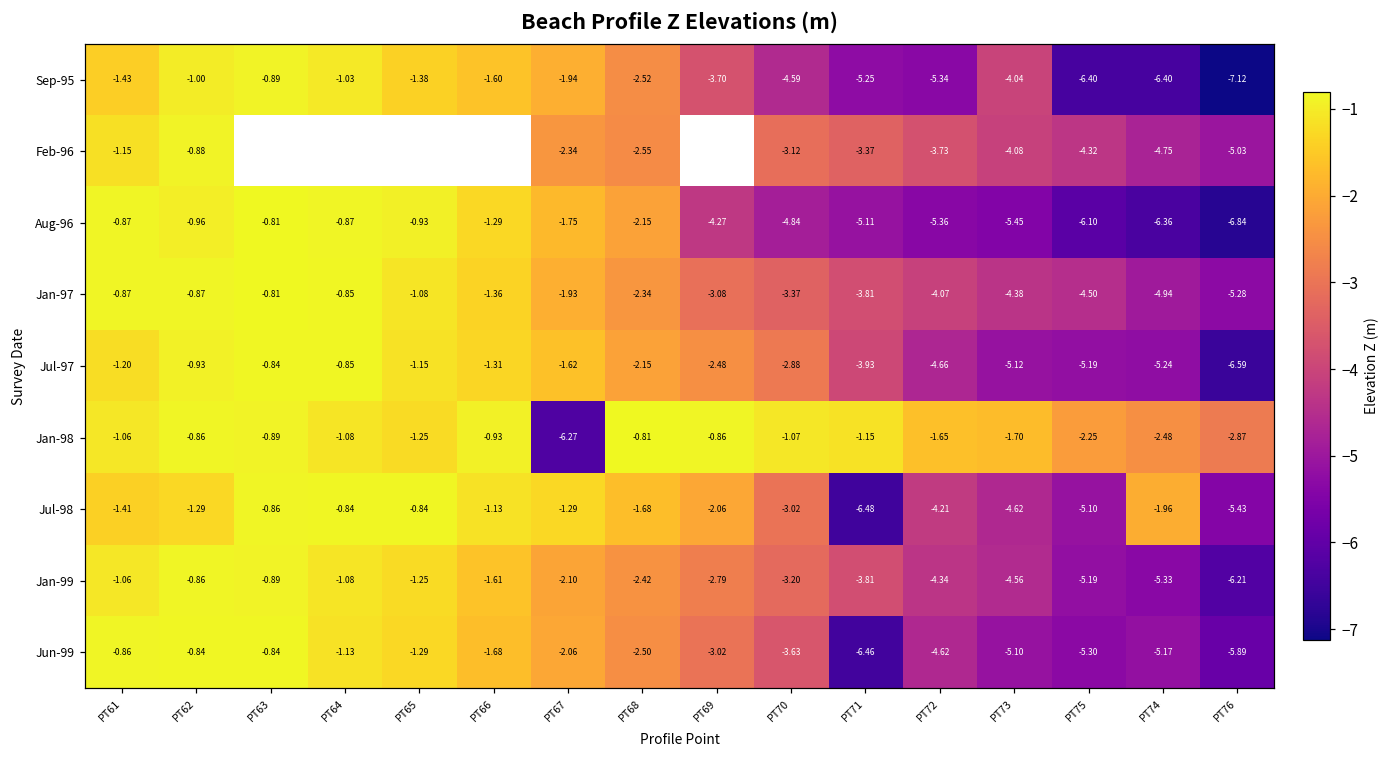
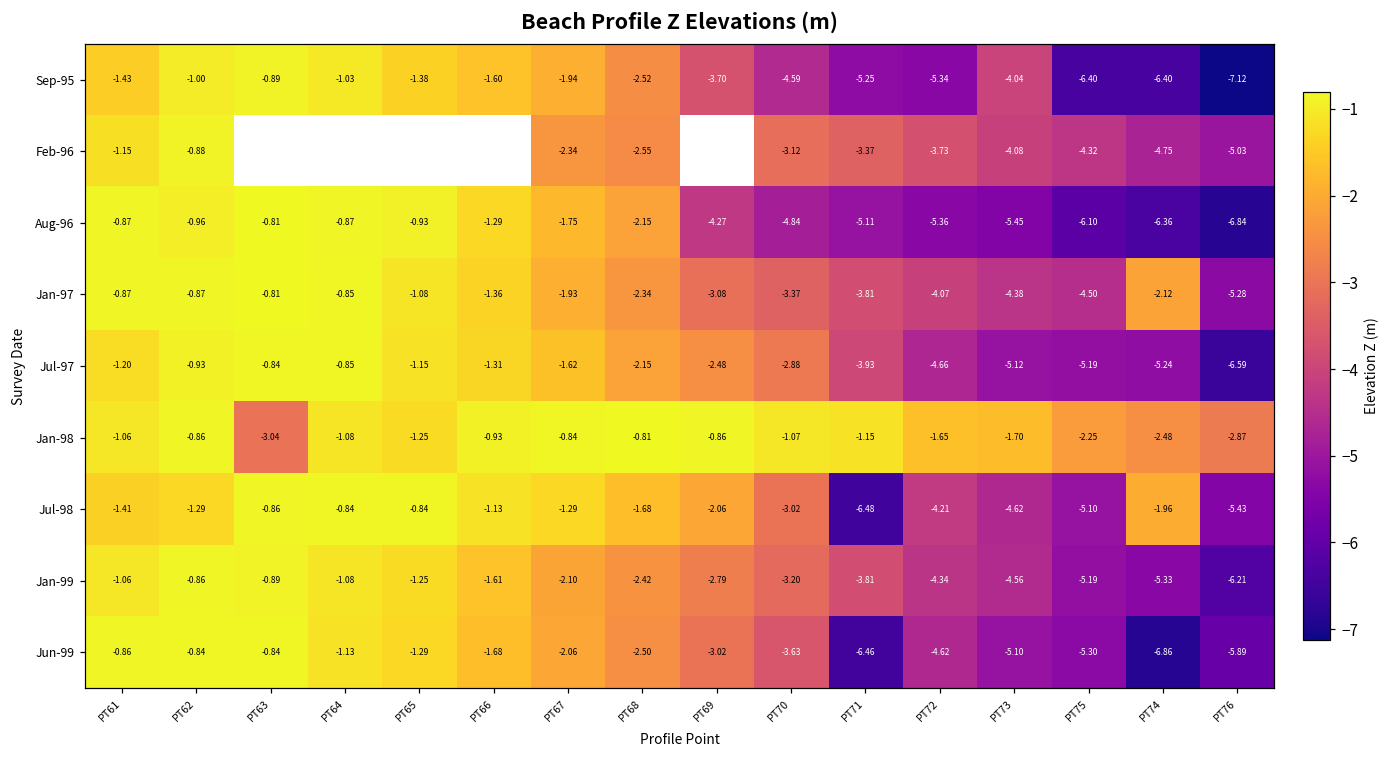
  {
    "Sep-95": {
      "PT61": -1.43,
      "PT62": -1.00,
      "PT63": -0.89,
      "PT64": -1.03,
      "PT65": -1.38,
      "PT66": -1.60,
      "PT67": -1.94,
      "PT68": -2.52,
      "PT69": -3.70,
      "PT70": -4.59,
      "PT71": -5.25,
      "PT72": -5.34,
      "PT73": -4.04,
      "PT75": -6.40,
      "PT74": -6.40,
      "PT76": -7.12
    },
    "Feb-96": {
      "PT61": -1.15,
      "PT62": -0.88,
      "PT67": -2.34,
      "PT68": -2.55,
      "PT70": -3.12,
      "PT71": -3.37,
      "PT72": -3.73,
      "PT73": -4.08,
      "PT75": -4.32,
      "PT74": -4.75,
      "PT76": -5.03
    },
    "Aug-96": {
      "PT61": -0.87,
      "PT62": -0.96,
      "PT63": -0.81,
      "PT64": -0.87,
      "PT65": -0.93,
      "PT66": -1.29,
      "PT67": -1.75,
      "PT68": -2.15,
      "PT69": -4.27,
      "PT70": -4.84,
      "PT71": -5.11,
      "PT72": -5.36,
      "PT73": -5.45,
      "PT75": -6.10,
      "PT74": -6.36,
      "PT76": -6.84
    },
    "Jan-97": {
      "PT61": -0.87,
      "PT62": -0.87,
      "PT63": -0.81,
      "PT64": -0.85,
      "PT65": -1.08,
      "PT66": -1.36,
      "PT67": -1.93,
      "PT68": -2.34,
      "PT69": -3.08,
      "PT70": -3.37,
      "PT71": -3.81,
      "PT72": -4.07,
      "PT73": -4.38,
      "PT75": -4.50,
-     "PT74": -4.94,
+     "PT74": -2.12,
      "PT76": -5.28
    },
    "Jul-97": {
      "PT61": -1.20,
      "PT62": -0.93,
      "PT63": -0.84,
      "PT64": -0.85,
      "PT65": -1.15,
      "PT66": -1.31,
      "PT67": -1.62,
      "PT68": -2.15,
      "PT69": -2.48,
      "PT70": -2.88,
      "PT71": -3.93,
      "PT72": -4.66,
      "PT73": -5.12,
      "PT75": -5.19,
      "PT74": -5.24,
      "PT76": -6.59
    },
    "Jan-98": {
      "PT61": -1.06,
      "PT62": -0.86,
-     "PT63": -0.89,
+     "PT63": -3.04,
      "PT64": -1.08,
      "PT65": -1.25,
      "PT66": -0.93,
-     "PT67": -6.27,
+     "PT67": -0.84,
      "PT68": -0.81,
      "PT69": -0.86,
      "PT70": -1.07,
      "PT71": -1.15,
      "PT72": -1.65,
      "PT73": -1.70,
      "PT75": -2.25,
      "PT74": -2.48,
      "PT76": -2.87
    },
    "Jul-98": {
      "PT61": -1.41,
      "PT62": -1.29,
      "PT63": -0.86,
      "PT64": -0.84,
      "PT65": -0.84,
      "PT66": -1.13,
      "PT67": -1.29,
      "PT68": -1.68,
      "PT69": -2.06,
      "PT70": -3.02,
      "PT71": -6.48,
      "PT72": -4.21,
      "PT73": -4.62,
      "PT75": -5.10,
      "PT74": -1.96,
      "PT76": -5.43
    },
    "Jan-99": {
      "PT61": -1.06,
      "PT62": -0.86,
      "PT63": -0.89,
      "PT64": -1.08,
      "PT65": -1.25,
      "PT66": -1.61,
      "PT67": -2.10,
      "PT68": -2.42,
      "PT69": -2.79,
      "PT70": -3.20,
      "PT71": -3.81,
      "PT72": -4.34,
      "PT73": -4.56,
      "PT75": -5.19,
      "PT74": -5.33,
      "PT76": -6.21
    },
    "Jun-99": {
      "PT61": -0.86,
      "PT62": -0.84,
      "PT63": -0.84,
      "PT64": -1.13,
      "PT65": -1.29,
      "PT66": -1.68,
      "PT67": -2.06,
      "PT68": -2.50,
      "PT69": -3.02,
      "PT70": -3.63,
      "PT71": -6.46,
      "PT72": -4.62,
      "PT73": -5.10,
      "PT75": -5.30,
-     "PT74": -5.17,
+     "PT74": -6.86,
      "PT76": -5.89
    }
  }
